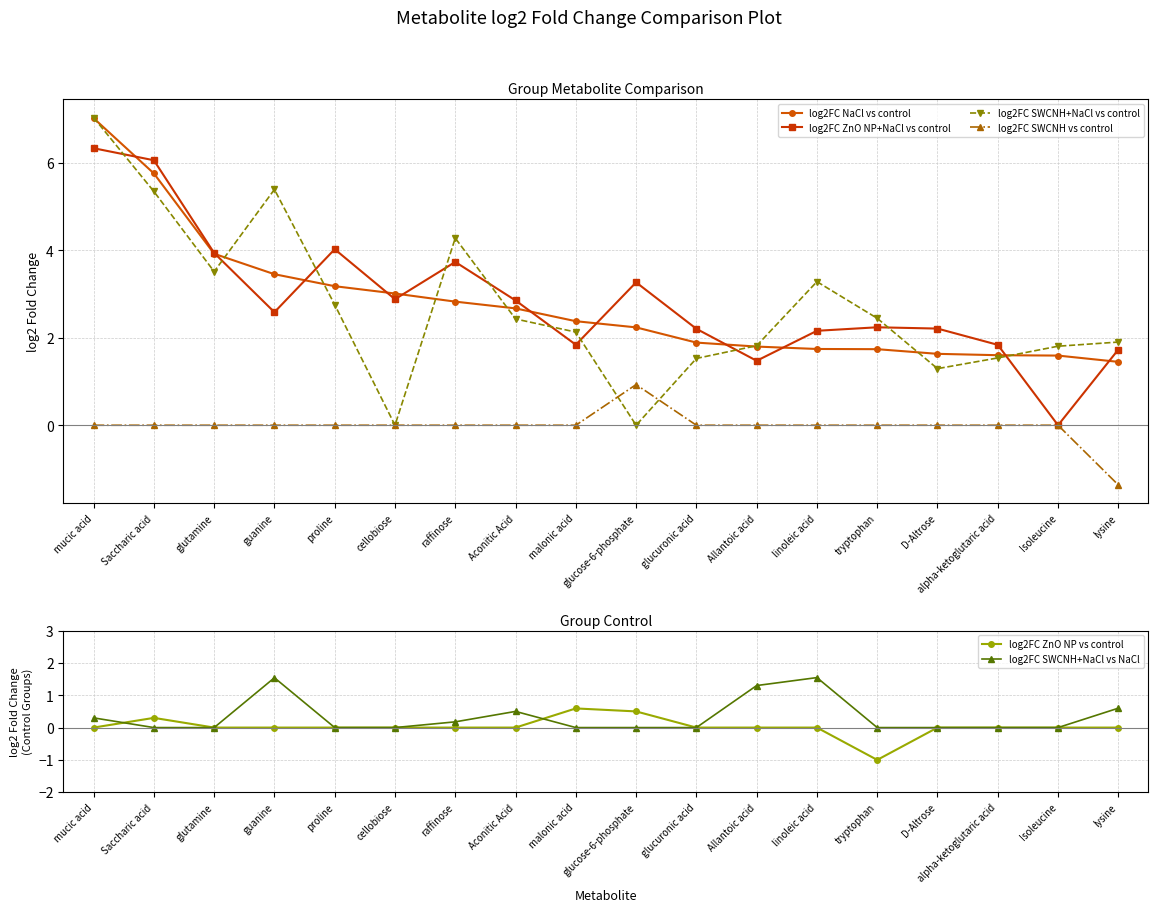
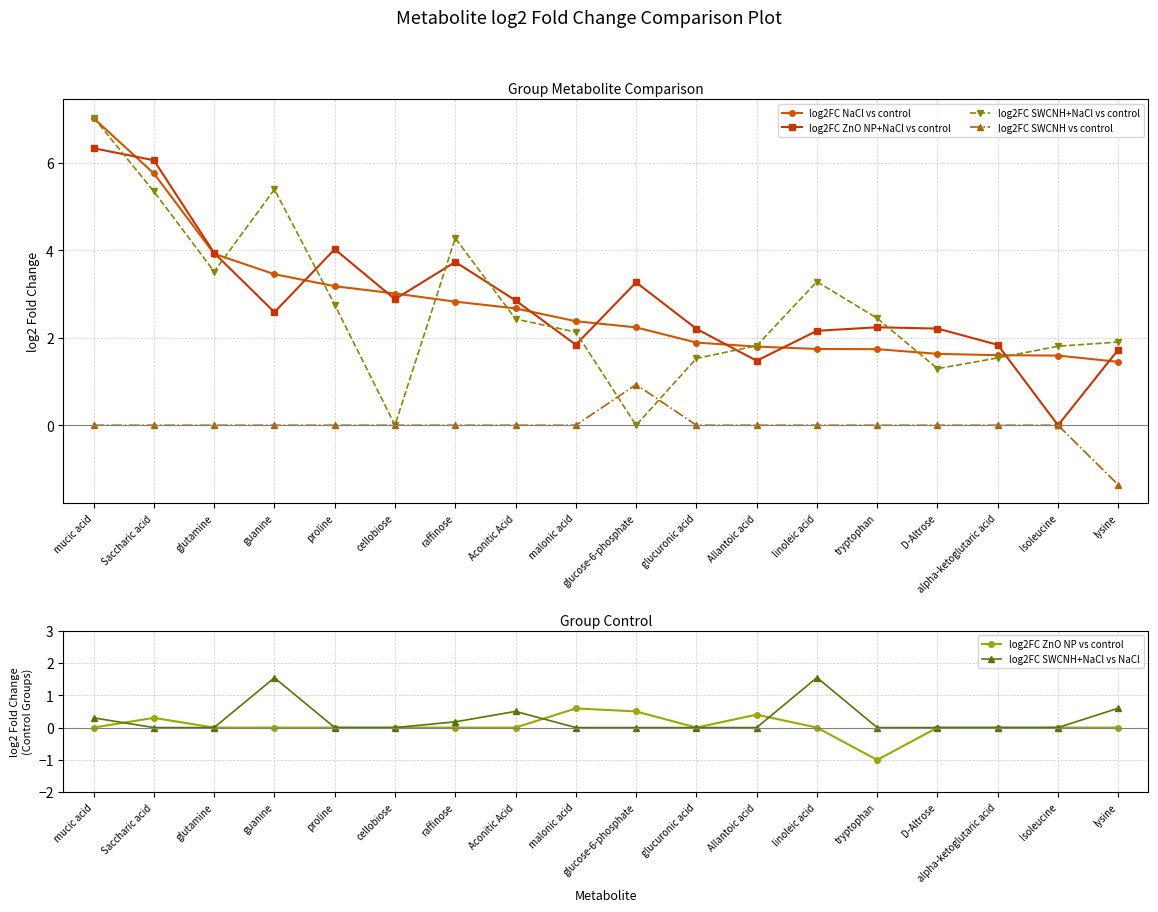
  {
    "Group Control": {
      "log2FC ZnO NP vs control": {
        "mucic acid": 0.0,
        "Saccharic acid": 0.3,
        "guanine": 0.0,
        "raffinose": 0.0,
        "Aconitic Acid": 0.0,
        "malonic acid": 0.6,
        "glucose-6-phosphate": 0.5,
-       "Allantoic acid": 0.0,
+       "Allantoic acid": 0.4,
        "linoleic acid": 0.0,
        "tryptophan": -1.0,
        "lysine": 0.0
      },
      "log2FC SWCNH+NaCl vs NaCl": {
        "mucic acid": 0.3,
        "Saccharic acid": 0.0,
        "guanine": 1.5,
        "raffinose": 0.2,
        "Aconitic Acid": 0.5,
        "malonic acid": 0.0,
        "glucose-6-phosphate": 0.0,
-       "Allantoic acid": 1.3,
+       "Allantoic acid": 0.0,
        "linoleic acid": 1.5,
        "tryptophan": 0.0,
        "lysine": 0.6
      }
    }
  }
